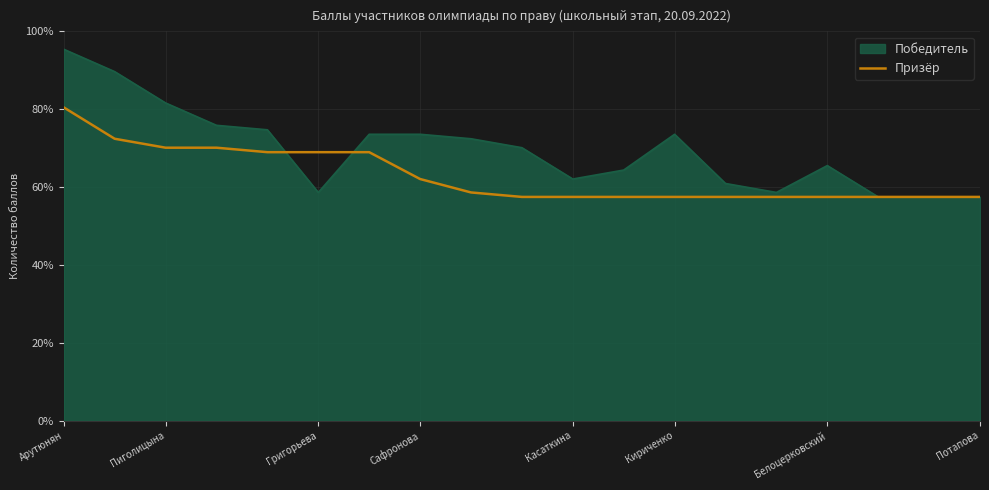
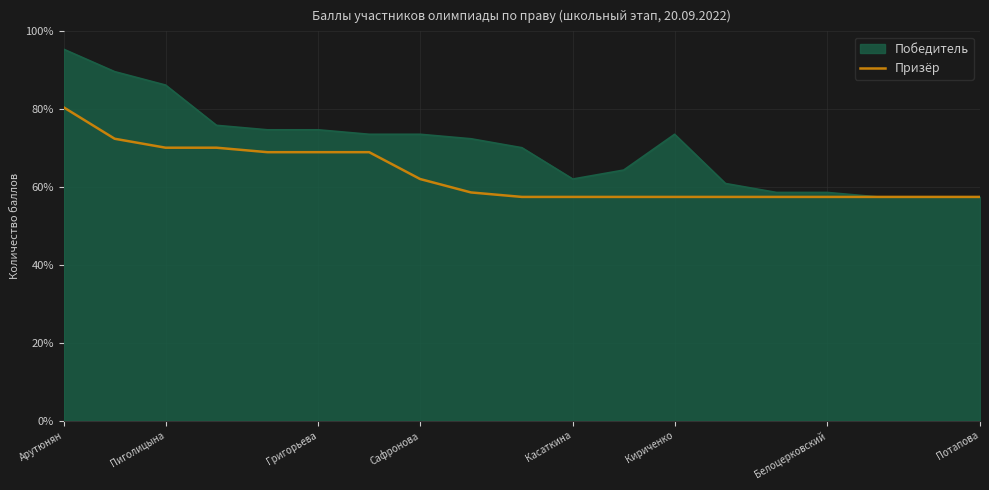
  {
    "Победитель": {
      "Арутюнян": "95%",
-     "Пиголицына": "82%",
-     "Григорьева": "59%",
+     "Пиголицына": "86%",
+     "Григорьева": "75%",
      "Сафронова": "74%",
      "Касаткина": "62%",
      "Кириченко": "74%",
-     "Белоцерковский": "66%"
+     "Белоцерковский": "59%"
    },
    "Призёр": {
      "Арутюнян": "80%",
      "Пиголицына": "70%",
      "Григорьева": "69%",
      "Сафронова": "62%",
      "Касаткина": "57%",
      "Кириченко": "57%",
      "Белоцерковский": "57%"
    }
  }
